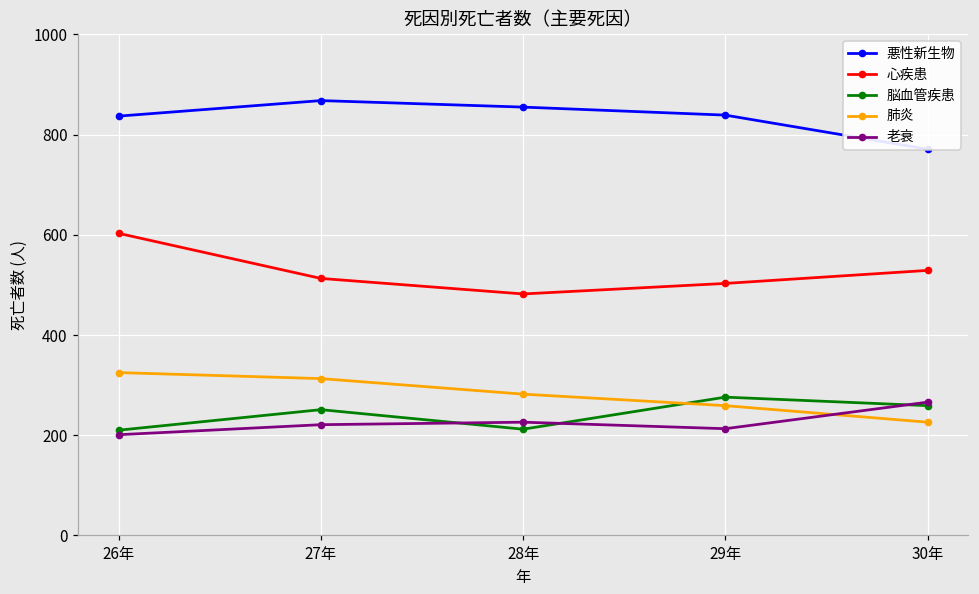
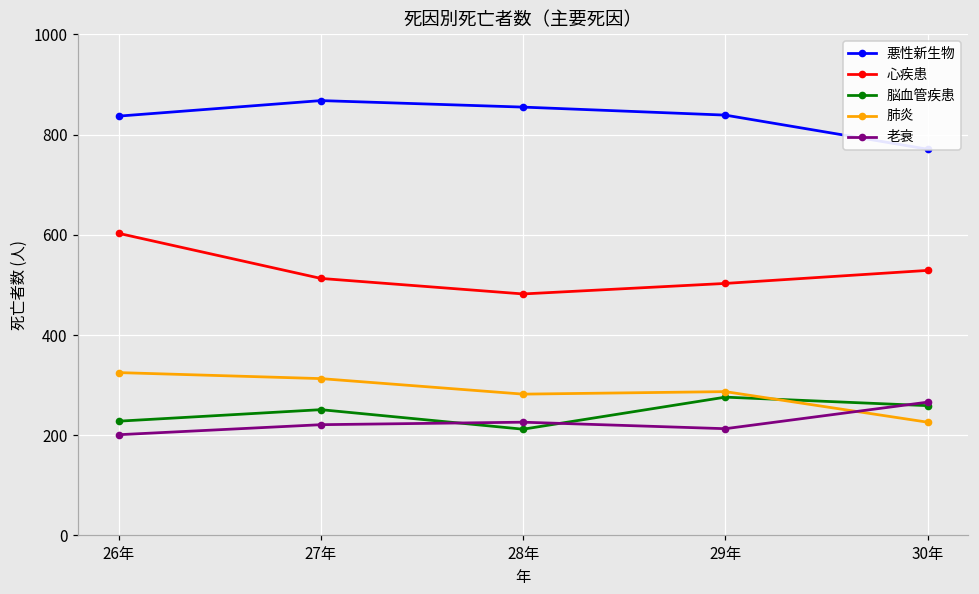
  {
    "悪性新生物": {
      "26年": 840,
      "27年": 870,
      "28年": 860,
      "29年": 840
    },
    "心疾患": {
      "26年": 600,
      "27年": 510,
      "28年": 480,
      "29年": 500,
      "30年": 530
    },
    "脳血管疾患": {
-     "26年": 210,
+     "26年": 230,
      "27年": 250,
      "28年": 210,
      "29年": 280,
      "30年": 260
    },
    "肺炎": {
      "26年": 330,
      "27年": 310,
      "28年": 280,
-     "29年": 260,
+     "29年": 290,
      "30年": 230
    },
    "老衰": {
      "26年": 200,
      "27年": 220,
      "28年": 230,
      "29年": 210,
      "30年": 270
    }
  }
